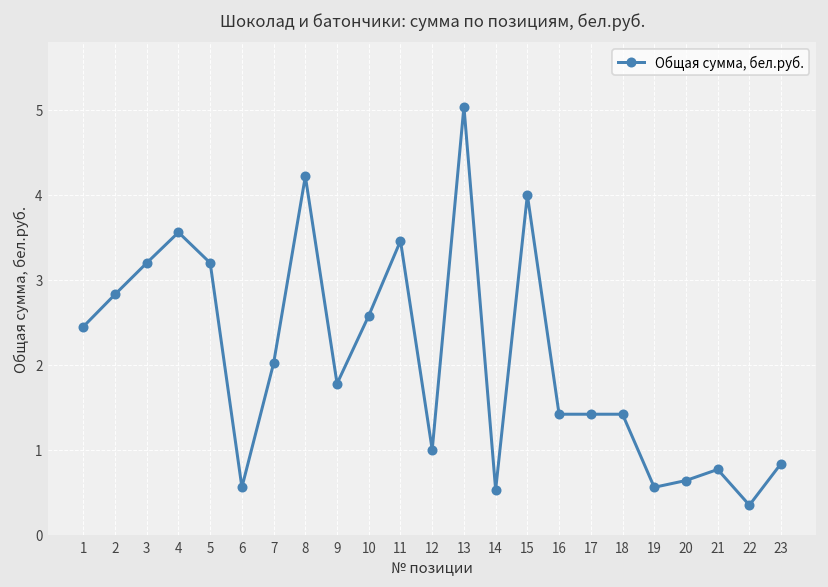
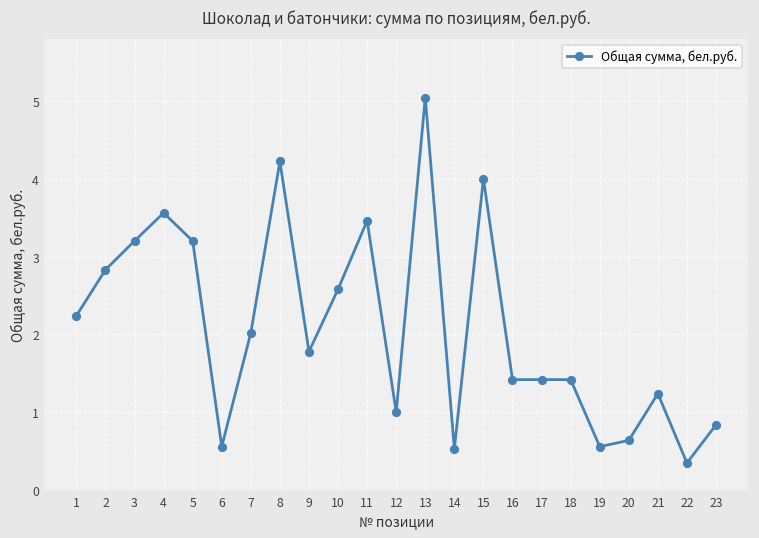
  {
-   "1": 2.5,
+   "1": 2.2,
    "2": 2.8,
    "3": 3.2,
    "4": 3.6,
    "5": 3.2,
    "6": 0.6,
    "7": 2.0,
    "8": 4.2,
    "9": 1.8,
    "10": 2.6,
    "11": 3.5,
    "12": 1.0,
    "13": 5.0,
    "14": 0.5,
    "15": 4.0,
    "16": 1.4,
    "17": 1.4,
    "18": 1.4,
    "19": 0.6,
    "20": 0.6,
-   "21": 0.8,
+   "21": 1.2,
    "22": 0.4,
    "23": 0.8
  }
